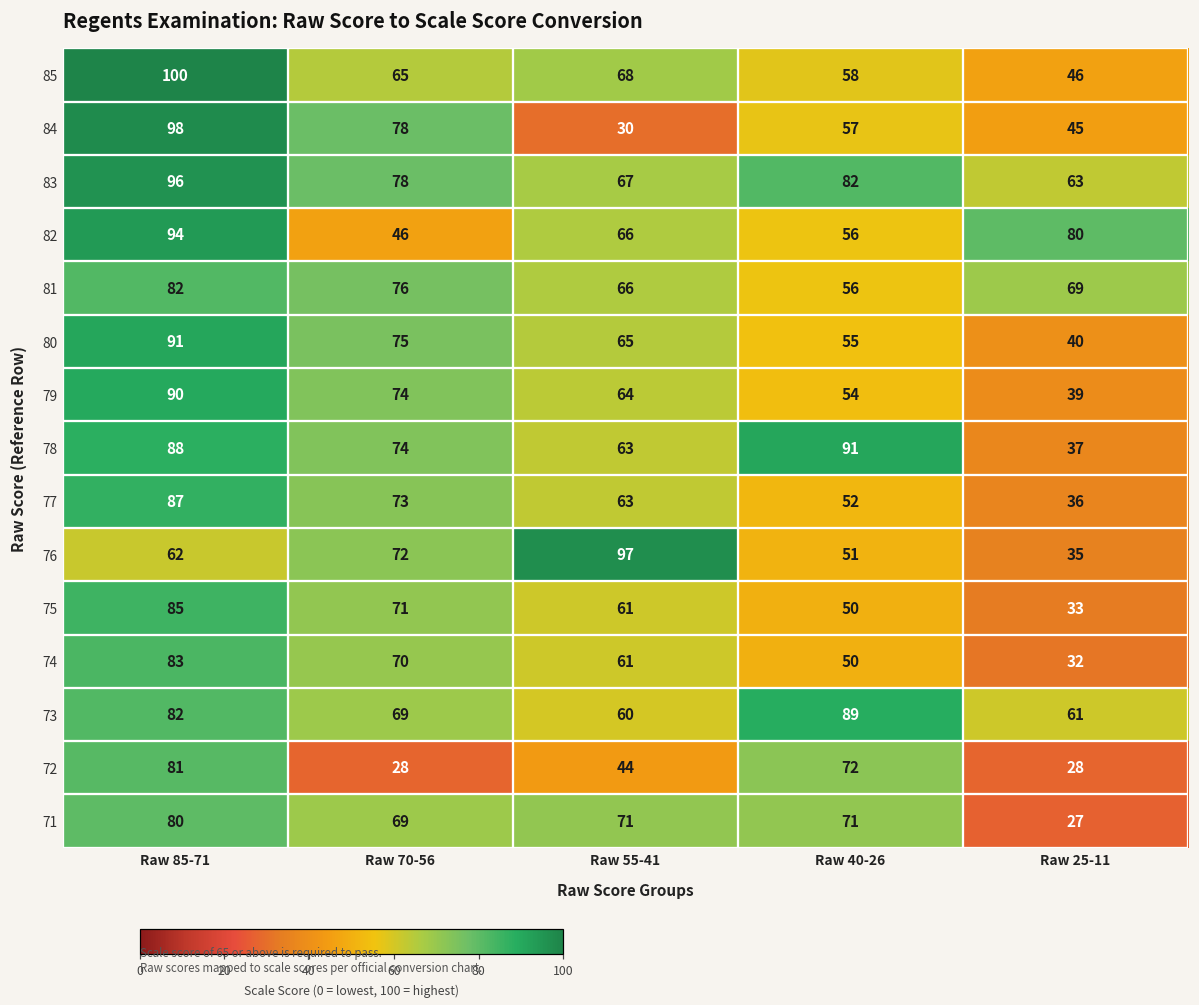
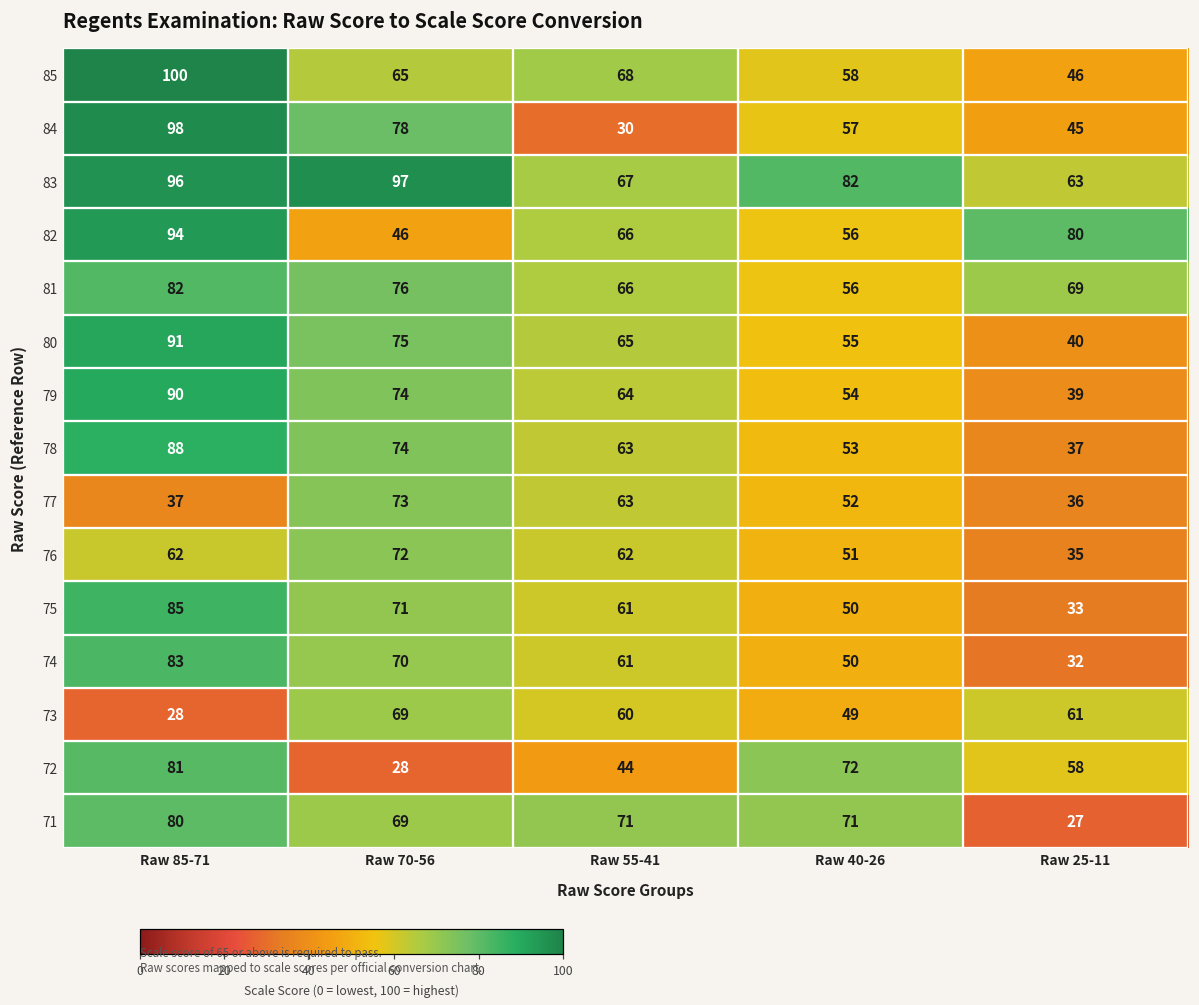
  {
    "85": {
      "Raw 85-71": 100,
      "Raw 70-56": 65,
      "Raw 55-41": 68,
      "Raw 40-26": 58,
      "Raw 25-11": 46
    },
    "84": {
      "Raw 85-71": 98,
      "Raw 70-56": 78,
      "Raw 55-41": 30,
      "Raw 40-26": 57,
      "Raw 25-11": 45
    },
    "83": {
      "Raw 85-71": 96,
-     "Raw 70-56": 78,
+     "Raw 70-56": 97,
      "Raw 55-41": 67,
      "Raw 40-26": 82,
      "Raw 25-11": 63
    },
    "82": {
      "Raw 85-71": 94,
      "Raw 70-56": 46,
      "Raw 55-41": 66,
      "Raw 40-26": 56,
      "Raw 25-11": 80
    },
    "81": {
      "Raw 85-71": 82,
      "Raw 70-56": 76,
      "Raw 55-41": 66,
      "Raw 40-26": 56,
      "Raw 25-11": 69
    },
    "80": {
      "Raw 85-71": 91,
      "Raw 70-56": 75,
      "Raw 55-41": 65,
      "Raw 40-26": 55,
      "Raw 25-11": 40
    },
    "79": {
      "Raw 85-71": 90,
      "Raw 70-56": 74,
      "Raw 55-41": 64,
      "Raw 40-26": 54,
      "Raw 25-11": 39
    },
    "78": {
      "Raw 85-71": 88,
      "Raw 70-56": 74,
      "Raw 55-41": 63,
-     "Raw 40-26": 91,
+     "Raw 40-26": 53,
      "Raw 25-11": 37
    },
    "77": {
-     "Raw 85-71": 87,
+     "Raw 85-71": 37,
      "Raw 70-56": 73,
      "Raw 55-41": 63,
      "Raw 40-26": 52,
      "Raw 25-11": 36
    },
    "76": {
      "Raw 85-71": 62,
      "Raw 70-56": 72,
-     "Raw 55-41": 97,
+     "Raw 55-41": 62,
      "Raw 40-26": 51,
      "Raw 25-11": 35
    },
    "75": {
      "Raw 85-71": 85,
      "Raw 70-56": 71,
      "Raw 55-41": 61,
      "Raw 40-26": 50,
      "Raw 25-11": 33
    },
    "74": {
      "Raw 85-71": 83,
      "Raw 70-56": 70,
      "Raw 55-41": 61,
      "Raw 40-26": 50,
      "Raw 25-11": 32
    },
    "73": {
-     "Raw 85-71": 82,
+     "Raw 85-71": 28,
      "Raw 70-56": 69,
      "Raw 55-41": 60,
-     "Raw 40-26": 89,
+     "Raw 40-26": 49,
      "Raw 25-11": 61
    },
    "72": {
      "Raw 85-71": 81,
      "Raw 70-56": 28,
      "Raw 55-41": 44,
      "Raw 40-26": 72,
-     "Raw 25-11": 28
+     "Raw 25-11": 58
    },
    "71": {
      "Raw 85-71": 80,
      "Raw 70-56": 69,
      "Raw 55-41": 71,
      "Raw 40-26": 71,
      "Raw 25-11": 27
    }
  }
